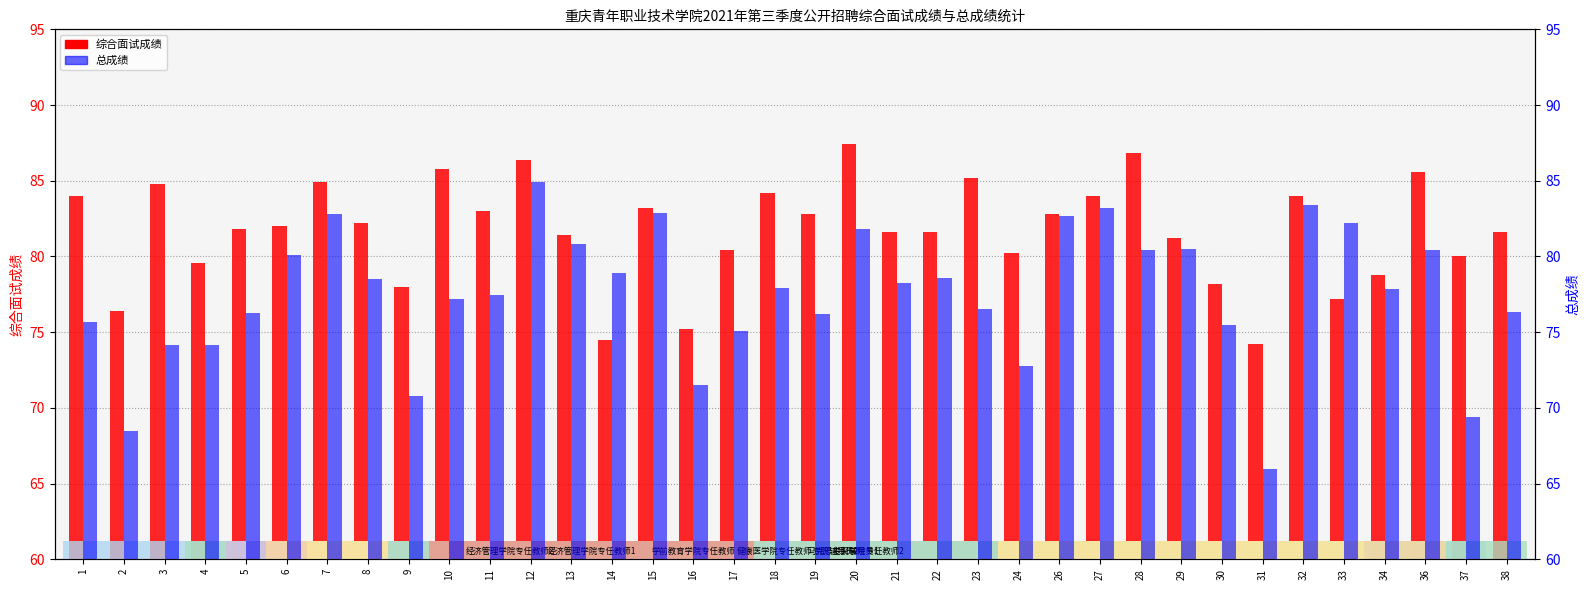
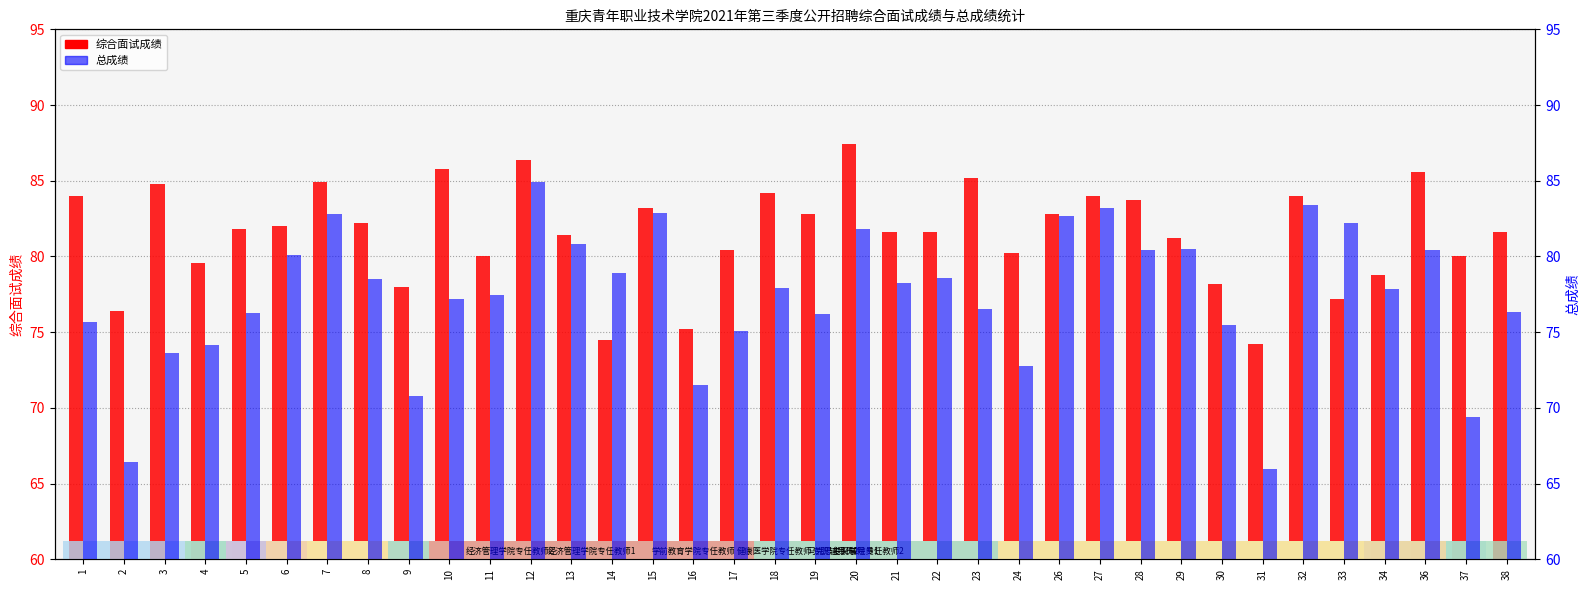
  {
    "综合面试成绩": {
      "1": 84.0,
      "2": 76.4,
      "3": 84.8,
      "4": 79.6,
      "5": 81.8,
      "6": 82.0,
      "7": 84.9,
      "8": 82.2,
      "9": 78.0,
      "10": 85.8,
-     "11": 83,
+     "11": 80,
      "12": 86.4,
      "13": 81.4,
      "14": 74.5,
      "15": 83.2,
      "16": 75.2,
      "17": 80.4,
      "18": 84.2,
      "19": 82.8,
      "20": 87.4,
      "21": 81.6,
      "22": 81.6,
      "23": 85.2,
      "24": 80.2,
      "26": 82.8,
      "27": 84.0,
-     "28": 86.8,
+     "28": 83.7,
      "29": 81.2,
      "30": 78.2,
      "31": 74.2,
      "32": 84.0,
      "33": 77.2,
      "34": 78.8,
      "36": 85.6,
      "37": 80.0,
      "38": 81.6
    },
    "总成绩": {
      "1": 75.7,
-     "2": 68.5,
-     "3": 74.2,
+     "2": 66.4,
+     "3": 73.6,
      "4": 74.1,
      "5": 76.3,
      "6": 80.1,
      "7": 82.8,
      "8": 78.5,
      "9": 70.8,
      "10": 77.2,
      "11": 77.5,
      "12": 84.9,
      "13": 80.8,
      "14": 78.9,
      "15": 82.9,
      "16": 71.5,
      "17": 75.1,
      "18": 77.9,
      "19": 76.2,
      "20": 81.8,
      "21": 78.2,
      "22": 78.6,
      "23": 76.5,
      "24": 72.8,
      "26": 82.7,
      "27": 83.2,
      "28": 80.5,
      "29": 80.5,
      "30": 75.4,
      "31": 66.0,
      "32": 83.4,
      "33": 82.2,
      "34": 77.9,
      "36": 80.4,
      "37": 69.4,
      "38": 76.3
    }
  }
